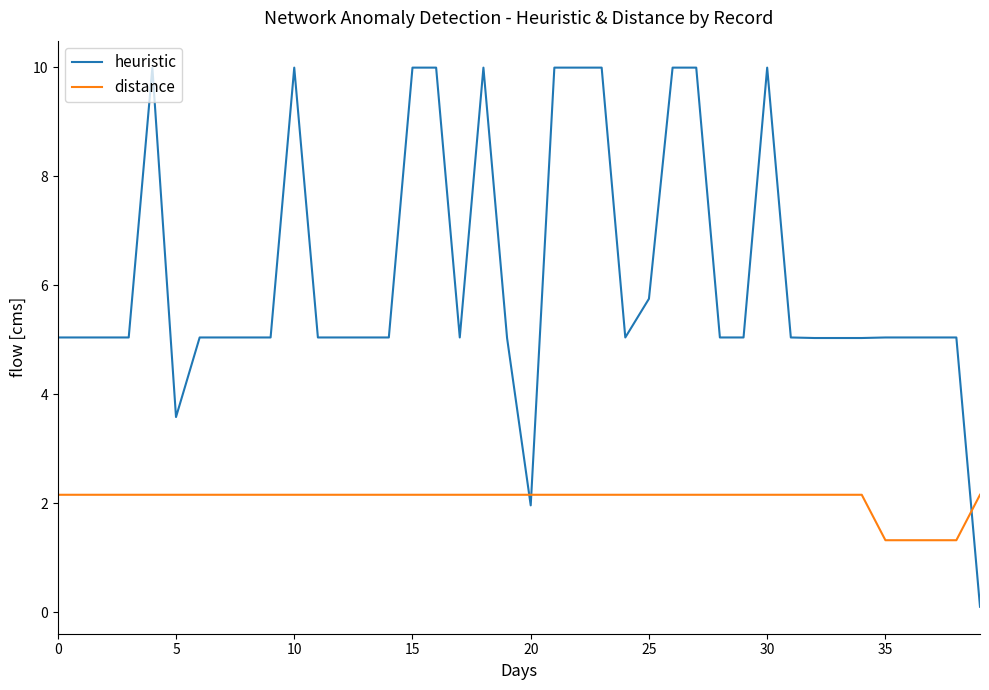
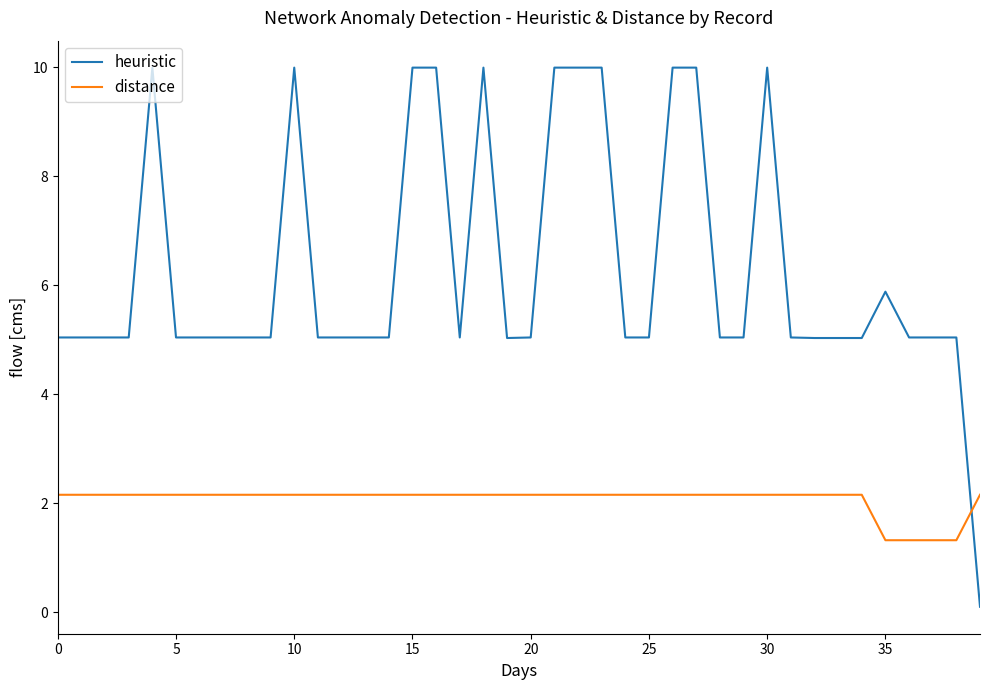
  {
    "heuristic": {
      "0": 5.0,
-     "5": 3.6,
+     "5": 5.0,
      "10": 10.0,
      "15": 10.0,
-     "20": 2.0,
-     "25": 5.8,
+     "20": 5.0,
+     "25": 5.0,
      "30": 10.0,
-     "35": 5.0
+     "35": 5.9
    },
    "distance": {
      "0": 2.2,
      "5": 2.2,
      "10": 2.2,
      "15": 2.2,
      "20": 2.2,
      "25": 2.2,
      "30": 2.2,
      "35": 1.3
    }
  }
